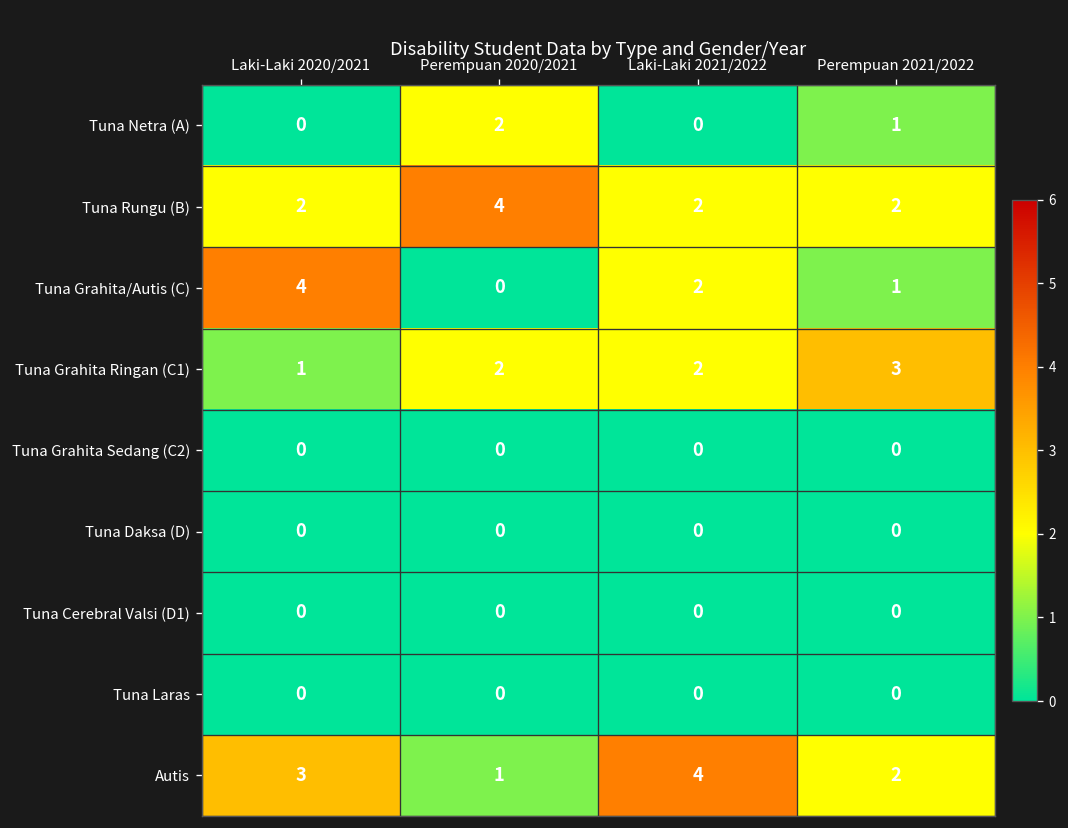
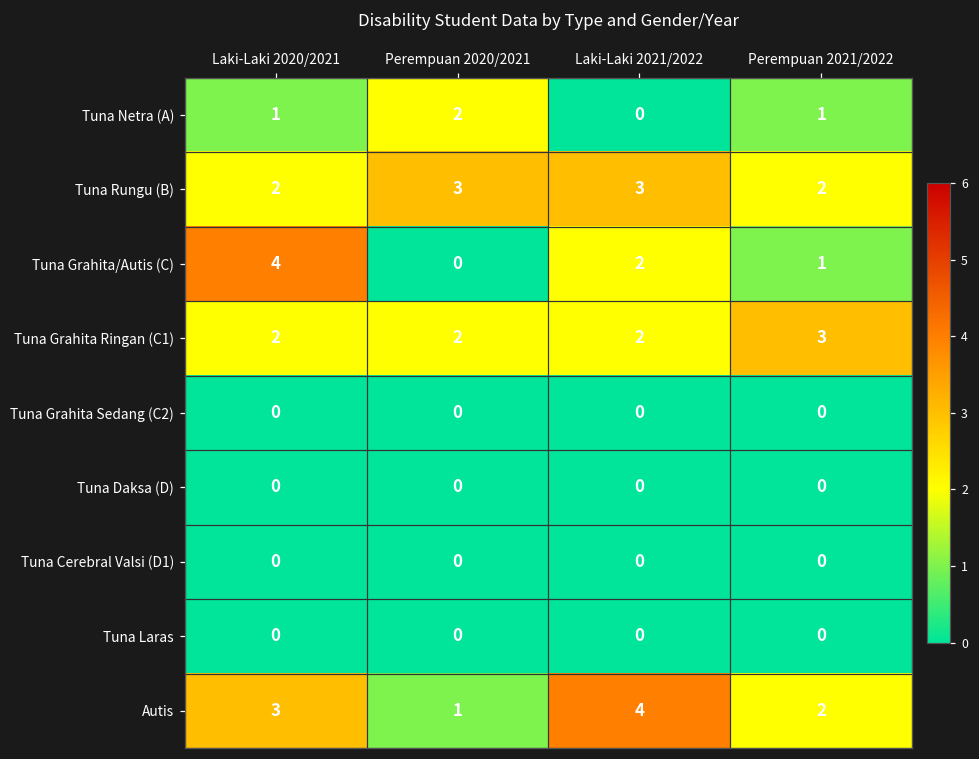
  {
    "Tuna Netra (A)": {
-     "Laki-Laki 2020/2021": 0,
+     "Laki-Laki 2020/2021": 1,
      "Perempuan 2020/2021": 2,
      "Laki-Laki 2021/2022": 0,
      "Perempuan 2021/2022": 1
    },
    "Tuna Rungu (B)": {
      "Laki-Laki 2020/2021": 2,
-     "Perempuan 2020/2021": 4,
-     "Laki-Laki 2021/2022": 2,
+     "Perempuan 2020/2021": 3,
+     "Laki-Laki 2021/2022": 3,
      "Perempuan 2021/2022": 2
    },
    "Tuna Grahita/Autis (C)": {
      "Laki-Laki 2020/2021": 4,
      "Perempuan 2020/2021": 0,
      "Laki-Laki 2021/2022": 2,
      "Perempuan 2021/2022": 1
    },
    "Tuna Grahita Ringan (C1)": {
-     "Laki-Laki 2020/2021": 1,
+     "Laki-Laki 2020/2021": 2,
      "Perempuan 2020/2021": 2,
      "Laki-Laki 2021/2022": 2,
      "Perempuan 2021/2022": 3
    },
    "Tuna Grahita Sedang (C2)": {
      "Laki-Laki 2020/2021": 0,
      "Perempuan 2020/2021": 0,
      "Laki-Laki 2021/2022": 0,
      "Perempuan 2021/2022": 0
    },
    "Tuna Daksa (D)": {
      "Laki-Laki 2020/2021": 0,
      "Perempuan 2020/2021": 0,
      "Laki-Laki 2021/2022": 0,
      "Perempuan 2021/2022": 0
    },
    "Tuna Cerebral Valsi (D1)": {
      "Laki-Laki 2020/2021": 0,
      "Perempuan 2020/2021": 0,
      "Laki-Laki 2021/2022": 0,
      "Perempuan 2021/2022": 0
    },
    "Tuna Laras": {
      "Laki-Laki 2020/2021": 0,
      "Perempuan 2020/2021": 0,
      "Laki-Laki 2021/2022": 0,
      "Perempuan 2021/2022": 0
    },
    "Autis": {
      "Laki-Laki 2020/2021": 3,
      "Perempuan 2020/2021": 1,
      "Laki-Laki 2021/2022": 4,
      "Perempuan 2021/2022": 2
    }
  }
